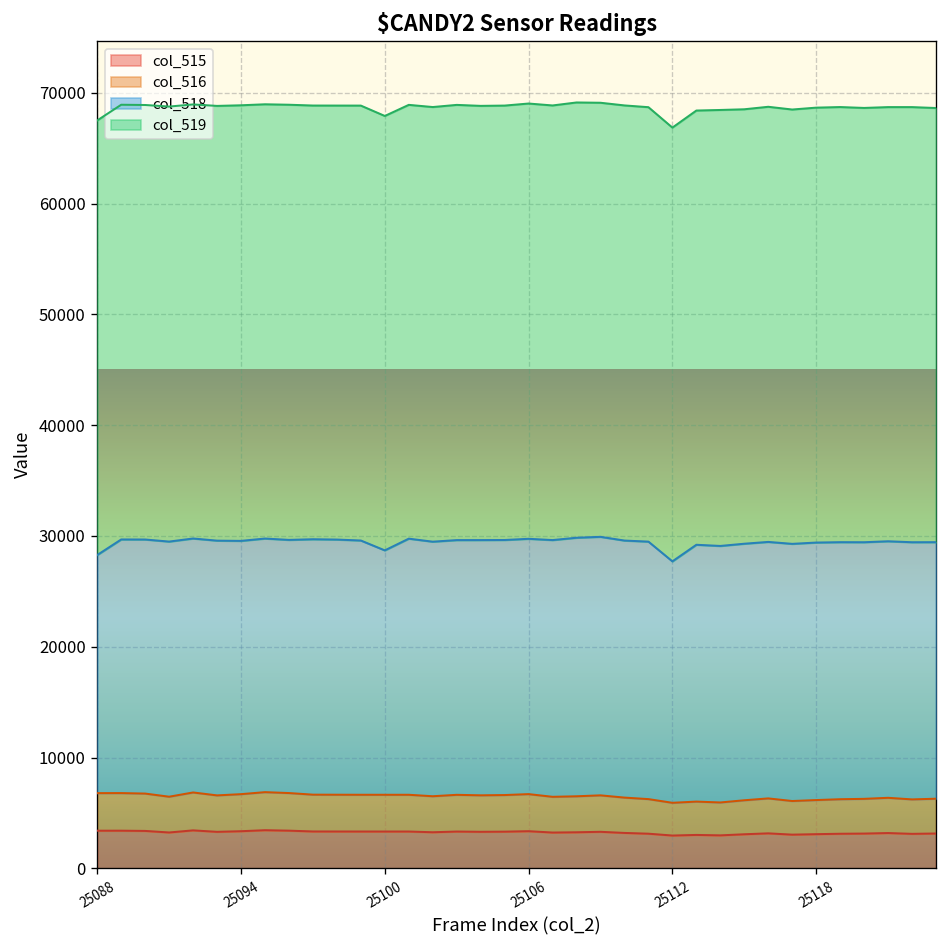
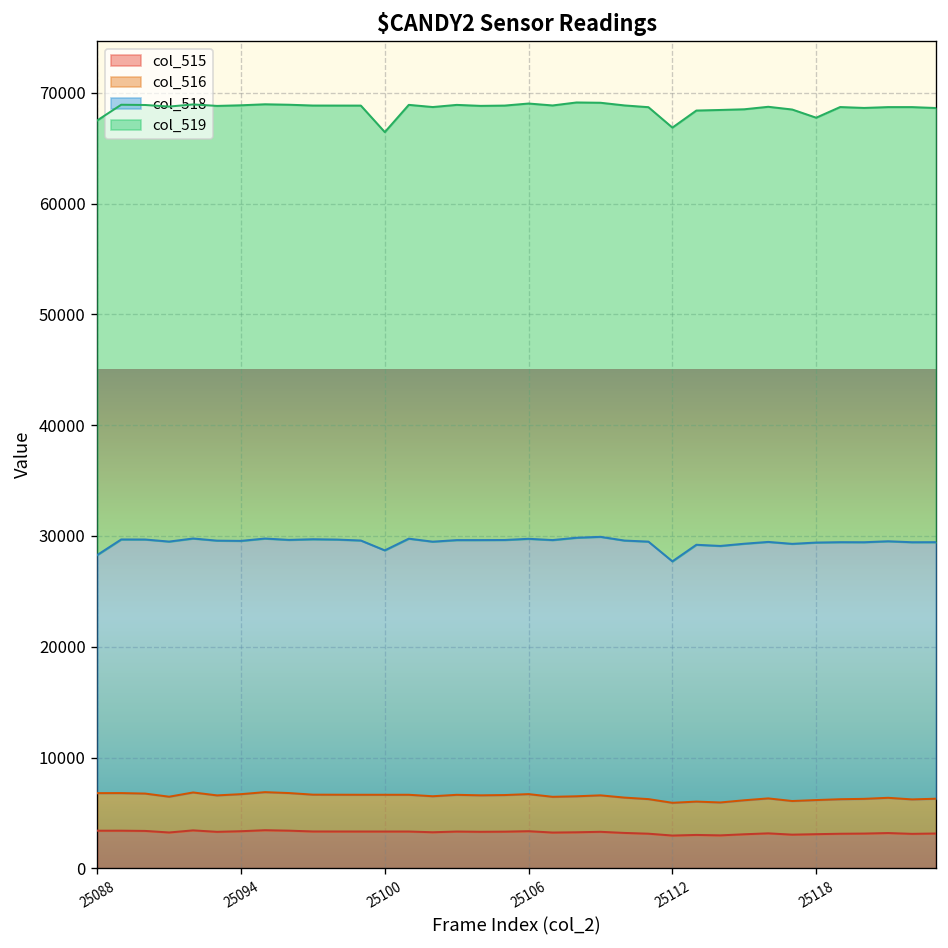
  {
    "col_518": {
      "25088": 21000,
      "25094": 23000,
      "25100": 22000,
      "25106": 23000,
      "25112": 22000,
      "25118": 23000
    },
    "col_519": {
      "25088": 39000,
      "25094": 39000,
-     "25100": 39000,
+     "25100": 38000,
      "25106": 39000,
      "25112": 39000,
-     "25118": 39000
+     "25118": 38000
    }
  }
